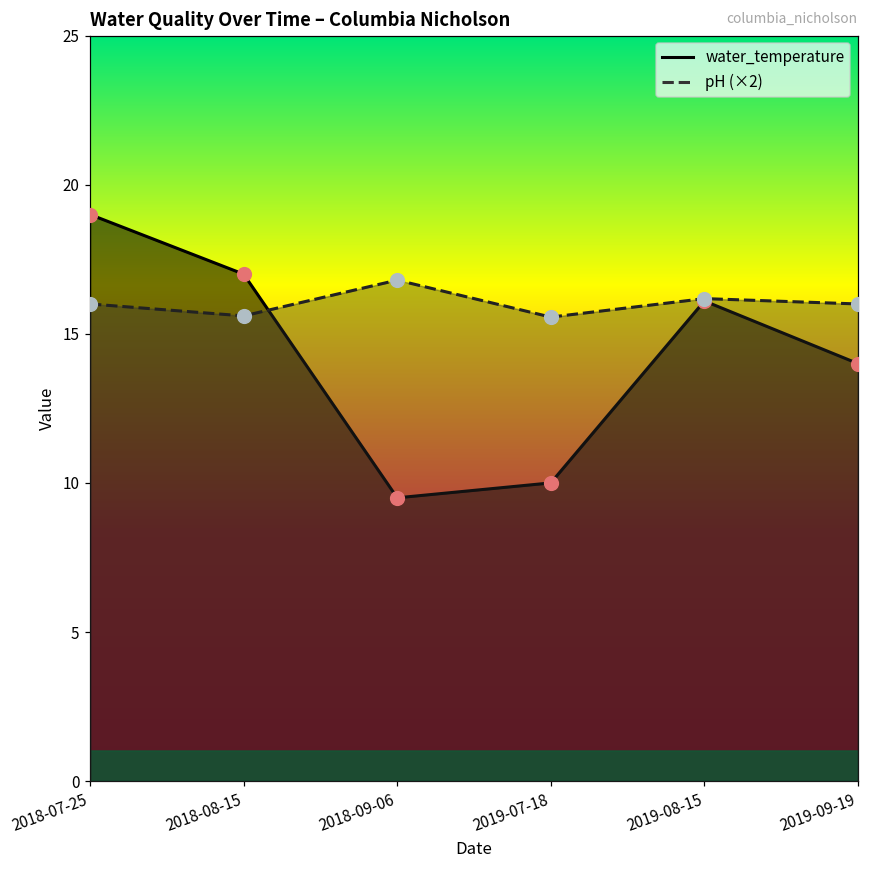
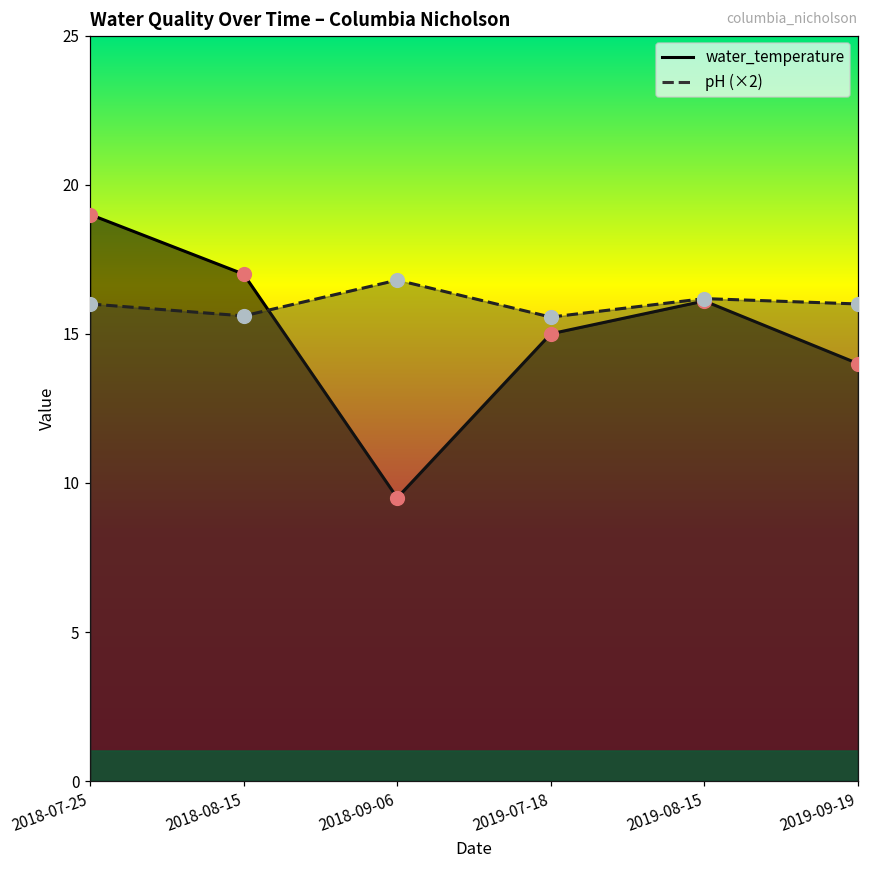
  {
    "water_temperature": {
      "2018-07-25": 19,
      "2018-08-15": 17,
      "2018-09-06": 9.5,
-     "2019-07-18": 10,
+     "2019-07-18": 15,
      "2019-09-19": 14
    },
    "pH (×2)": {
      "2018-07-25": 16,
      "2018-08-15": 15.6,
      "2018-09-06": 16.8,
      "2019-07-18": 15.6,
      "2019-09-19": 16
    }
  }
